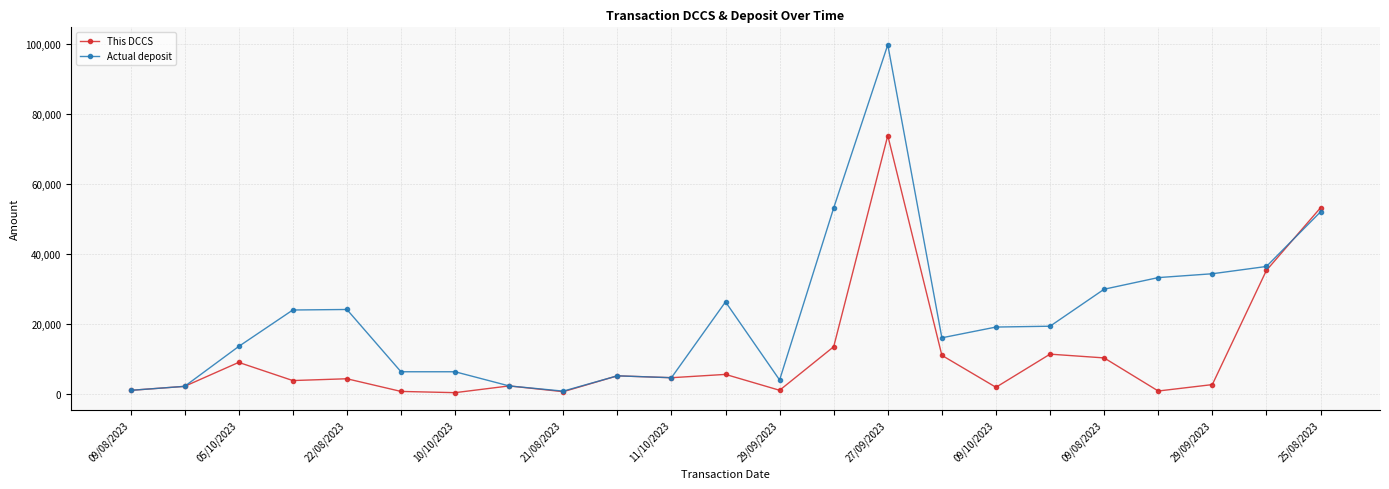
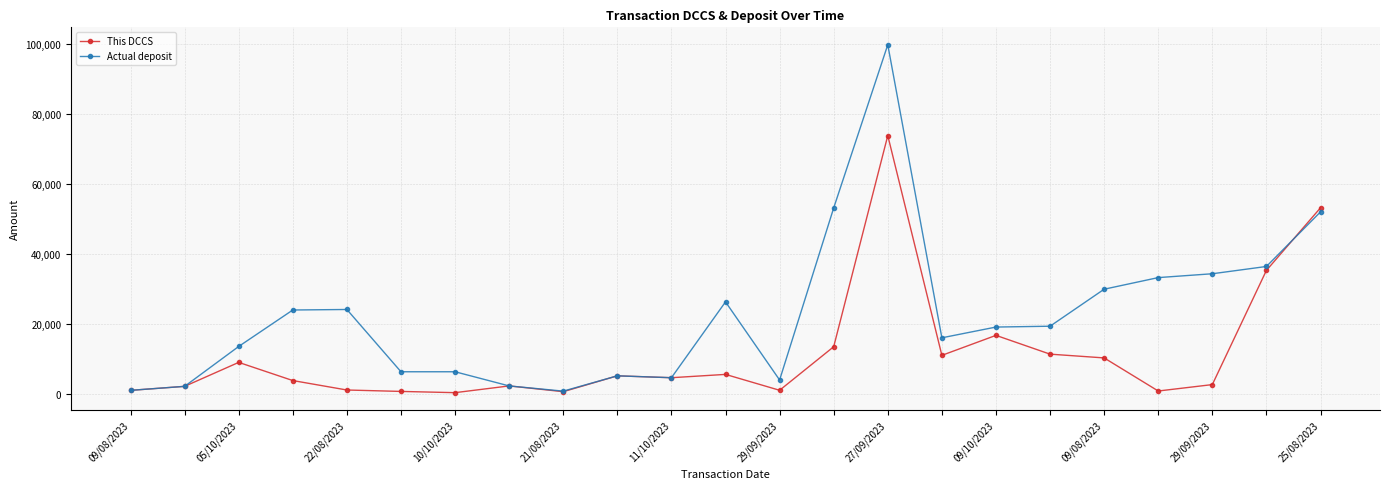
  {
    "This DCCS": {
-     "22/08/2023": "4,000",
+     "22/08/2023": "1,000",
      "27/09/2023": "74,000",
-     "09/10/2023": "2,000",
+     "09/10/2023": "17,000",
      "25/08/2023": "53,000"
    },
    "Actual deposit": {
      "22/08/2023": "24,000",
      "27/09/2023": "100,000",
      "09/10/2023": "19,000",
      "25/08/2023": "52,000"
    }
  }
